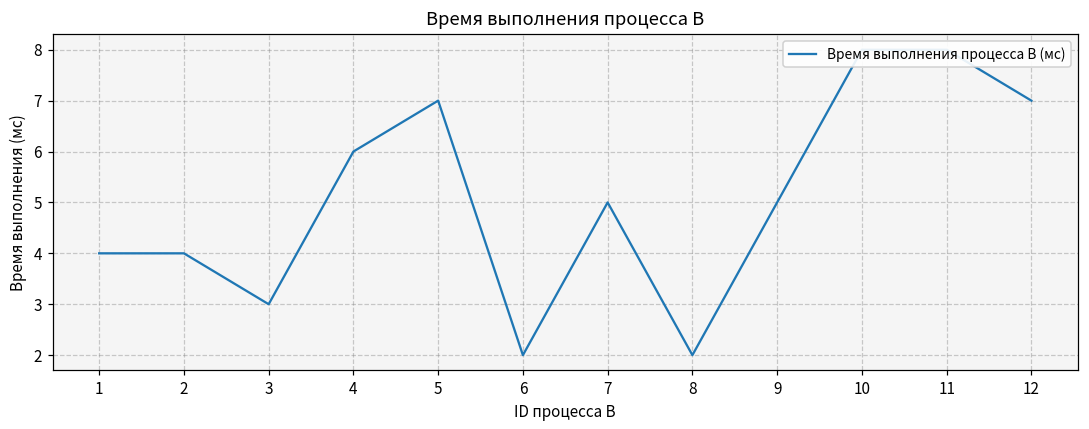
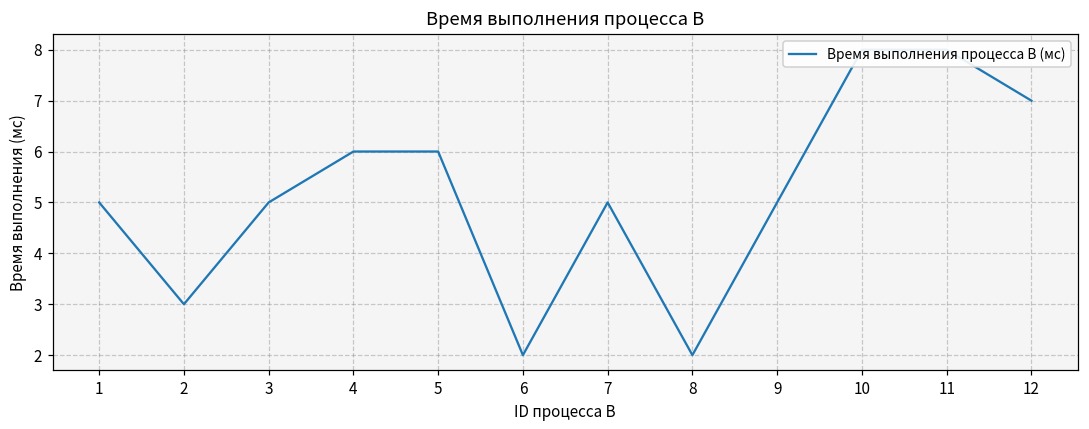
  {
-   "1": 4,
-   "2": 4,
-   "3": 3,
+   "1": 5,
+   "2": 3,
+   "3": 5,
    "4": 6,
-   "5": 7,
+   "5": 6,
    "6": 2,
    "7": 5,
    "8": 2,
    "9": 5,
    "12": 7
  }
